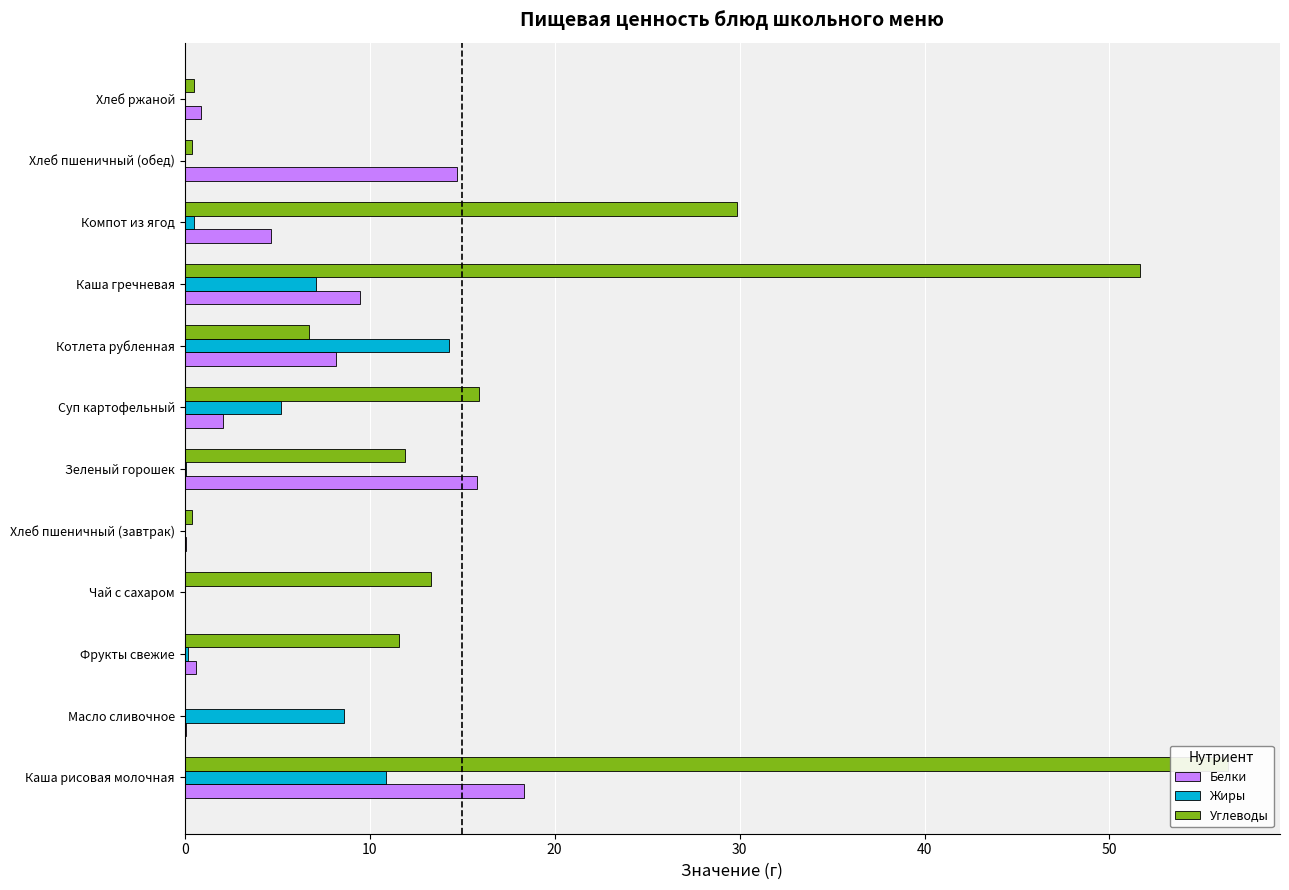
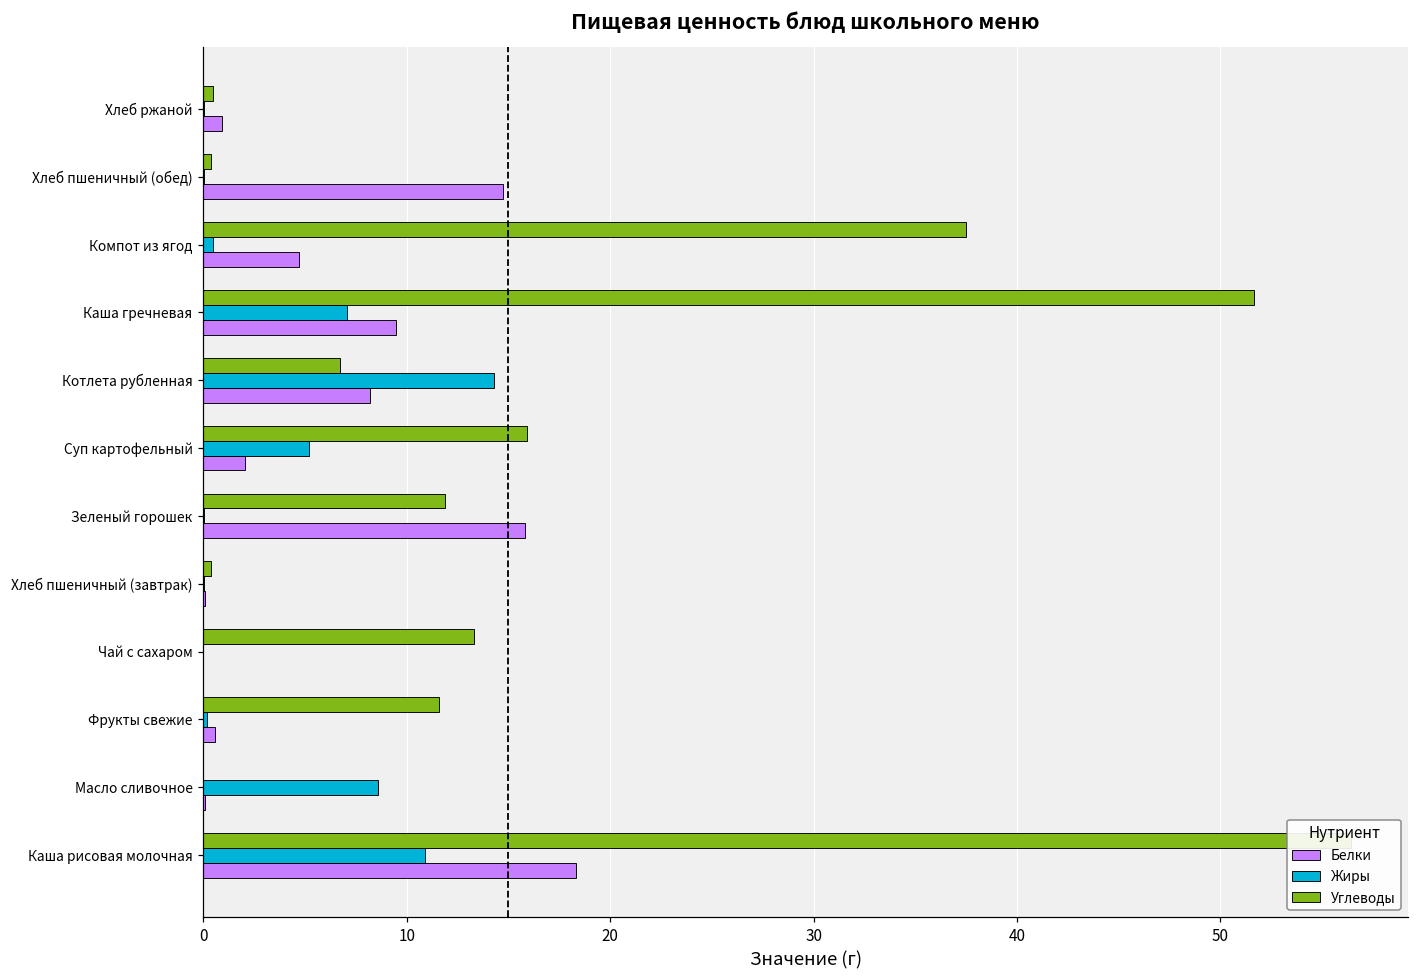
  {
    "Белки": {
      "Хлеб ржаной": 0.9,
      "Хлеб пшеничный (обед)": 14.7,
      "Компот из ягод": 4.7,
      "Каша гречневая": 9.5,
      "Котлета рубленная": 8.2,
      "Суп картофельный": 2.1,
      "Зеленый горошек": 15.8,
      "Чай с сахаром": 0.0,
      "Фрукты свежие": 0.6,
      "Каша рисовая молочная": 18.3
    },
    "Жиры": {
      "Компот из ягод": 0.5,
      "Каша гречневая": 7.1,
      "Котлета рубленная": 14.3,
      "Суп картофельный": 5.2,
      "Чай с сахаром": 0.0,
      "Фрукты свежие": 0.2,
      "Масло сливочное": 8.6,
      "Каша рисовая молочная": 10.9
    },
    "Углеводы": {
      "Хлеб ржаной": 0.5,
      "Хлеб пшеничный (обед)": 0.4,
-     "Компот из ягод": 29.9,
+     "Компот из ягод": 37.5,
      "Каша гречневая": 51.6,
      "Котлета рубленная": 6.7,
      "Суп картофельный": 15.9,
      "Зеленый горошек": 11.9,
      "Хлеб пшеничный (завтрак)": 0.4,
      "Чай с сахаром": 13.3,
      "Фрукты свежие": 11.6
    }
  }
